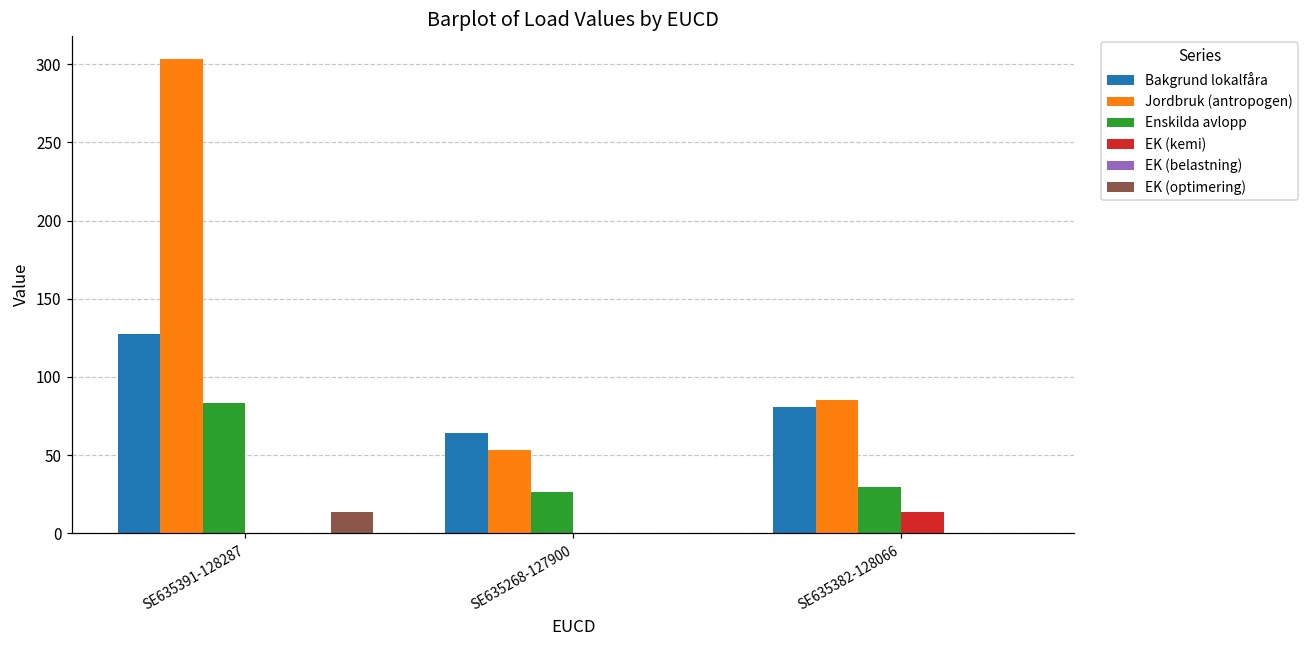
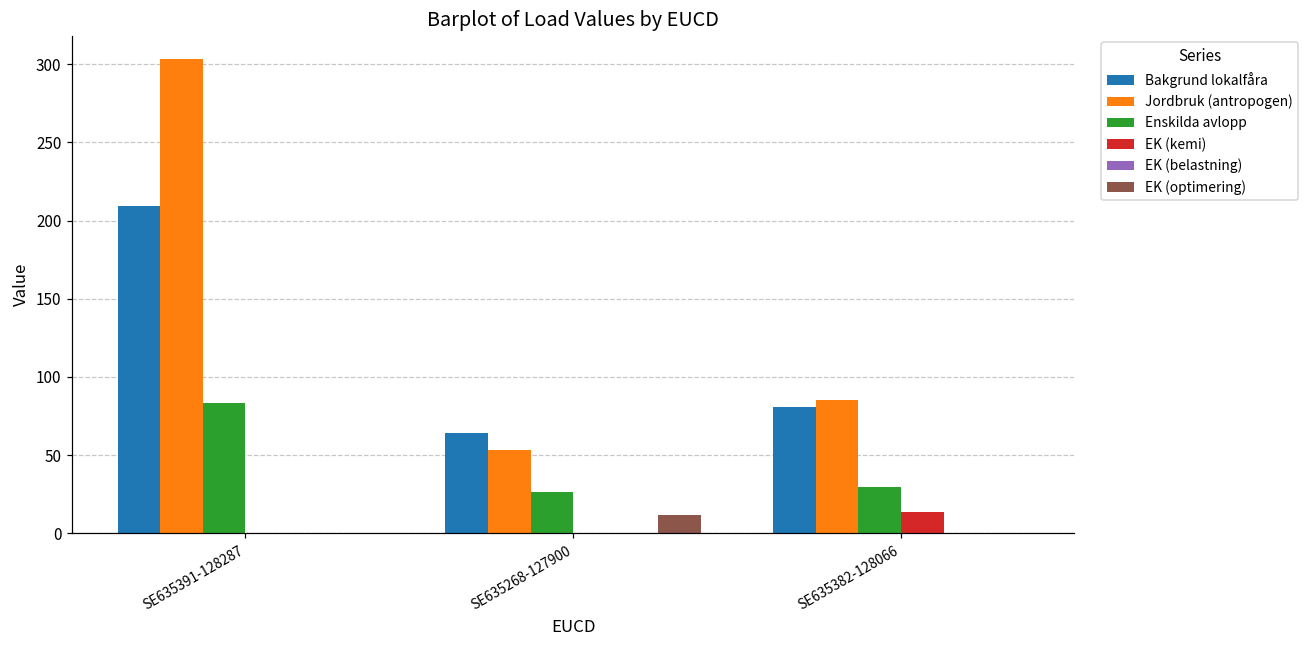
  {
    "Bakgrund lokalfåra": {
-     "SE635391-128287": 128,
+     "SE635391-128287": 210,
      "SE635268-127900": 64,
      "SE635382-128066": 81
    },
    "Jordbruk (antropogen)": {
      "SE635391-128287": 303,
      "SE635268-127900": 54,
      "SE635382-128066": 85
    },
    "Enskilda avlopp": {
      "SE635391-128287": 83,
      "SE635268-127900": 27,
      "SE635382-128066": 30
    },
    "EK (kemi)": {
      "SE635382-128066": 14
    },
    "EK (optimering)": {
-     "SE635391-128287": 13,
-     "SE635268-127900": 0
+     "SE635391-128287": 0,
+     "SE635268-127900": 12
    }
  }
